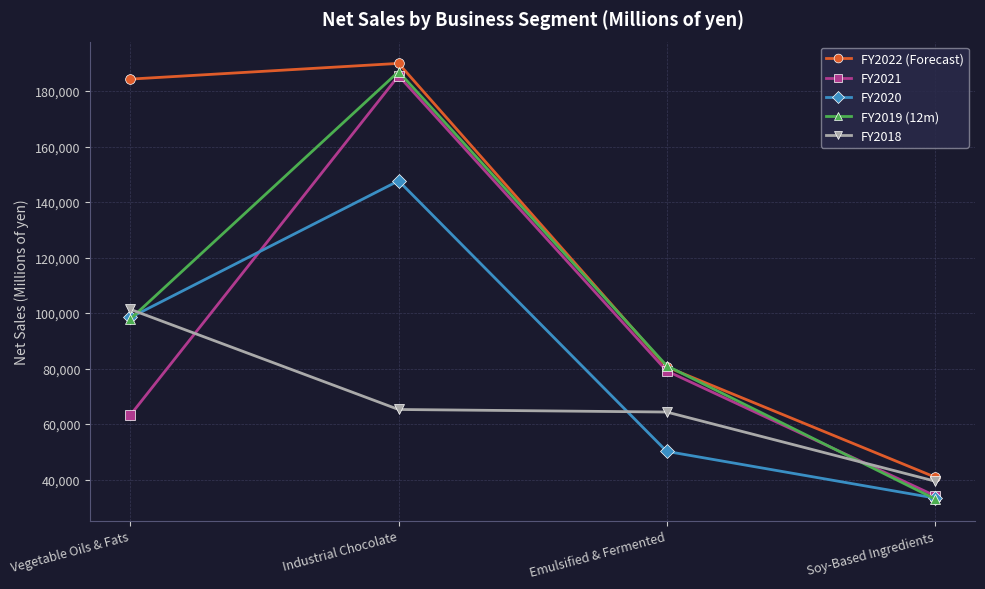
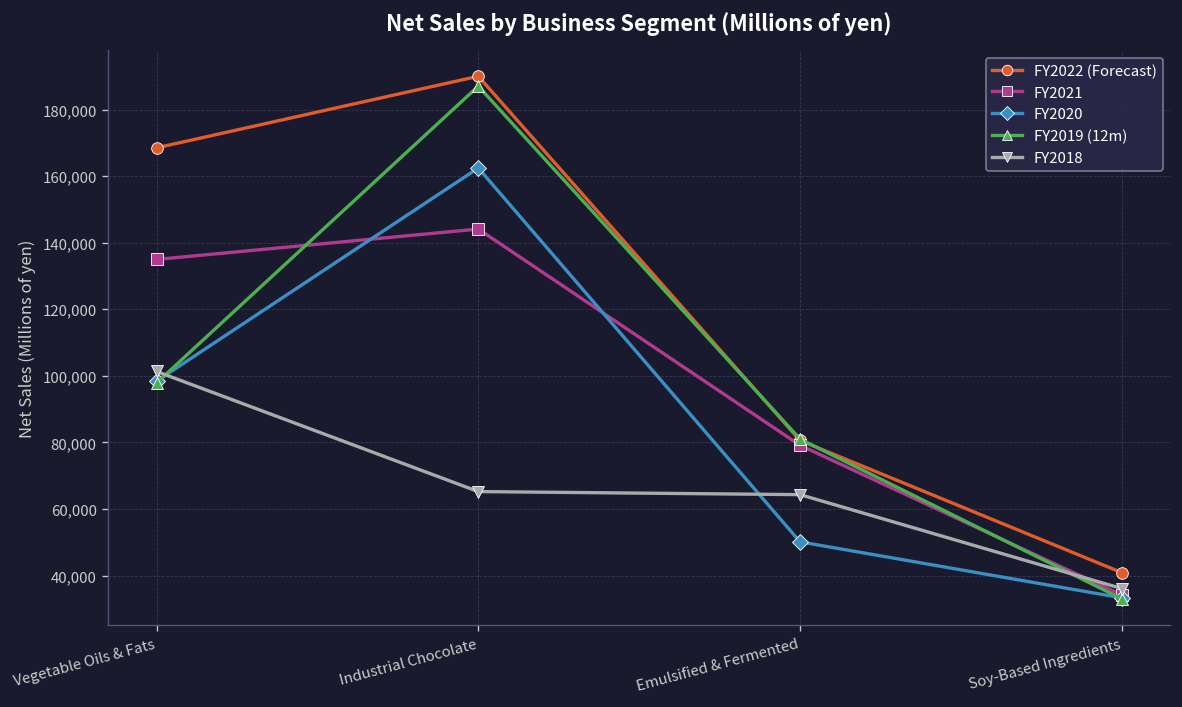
  {
    "FY2022 (Forecast)": {
-     "Vegetable Oils & Fats": "184,000",
+     "Vegetable Oils & Fats": "169,000",
      "Industrial Chocolate": "190,000",
      "Soy-Based Ingredients": "41,000"
    },
    "FY2021": {
-     "Vegetable Oils & Fats": "63,000",
-     "Industrial Chocolate": "186,000",
+     "Vegetable Oils & Fats": "135,000",
+     "Industrial Chocolate": "144,000",
      "Emulsified & Fermented": "79,000"
    },
    "FY2020": {
-     "Industrial Chocolate": "148,000",
+     "Industrial Chocolate": "162,000",
      "Emulsified & Fermented": "50,000"
    },
    "FY2019 (12m)": {
      "Industrial Chocolate": "187,000"
    },
    "FY2018": {
      "Vegetable Oils & Fats": "101,000",
      "Industrial Chocolate": "65,000",
      "Emulsified & Fermented": "64,000",
-     "Soy-Based Ingredients": "39,000"
+     "Soy-Based Ingredients": "36,000"
    }
  }
